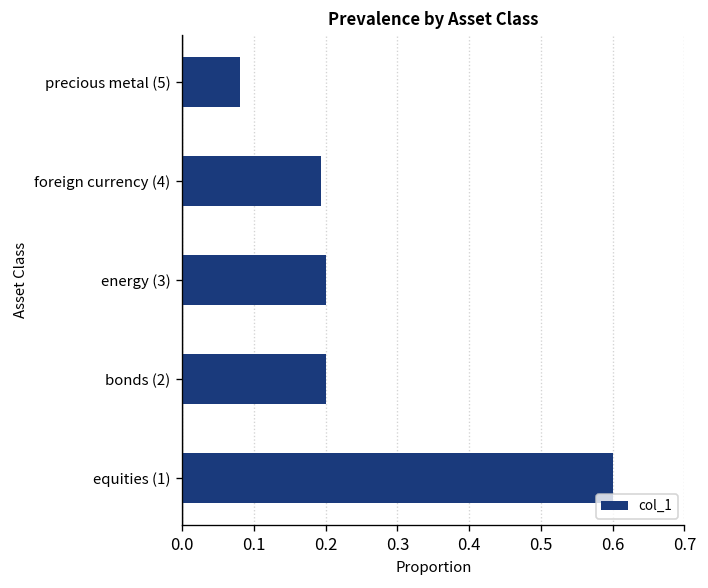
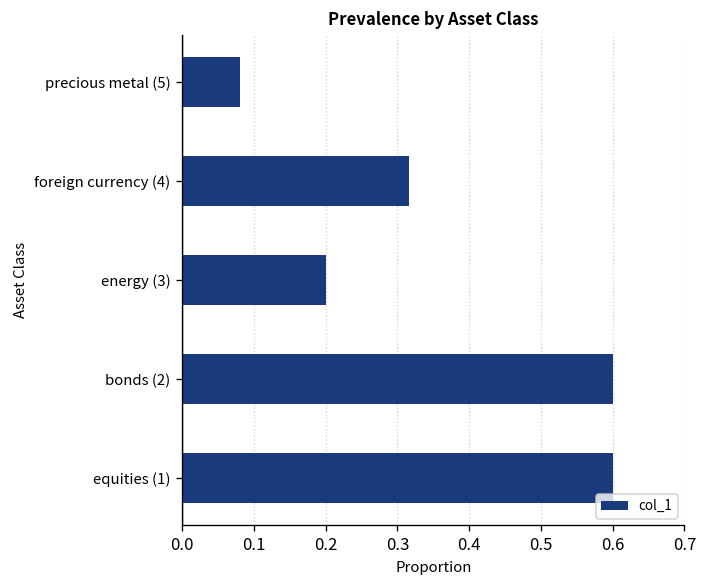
  {
    "precious metal (5)": 0.08,
-   "foreign currency (4)": 0.19,
+   "foreign currency (4)": 0.32,
    "energy (3)": 0.20,
-   "bonds (2)": 0.2,
+   "bonds (2)": 0.6,
    "equities (1)": 0.60
  }
